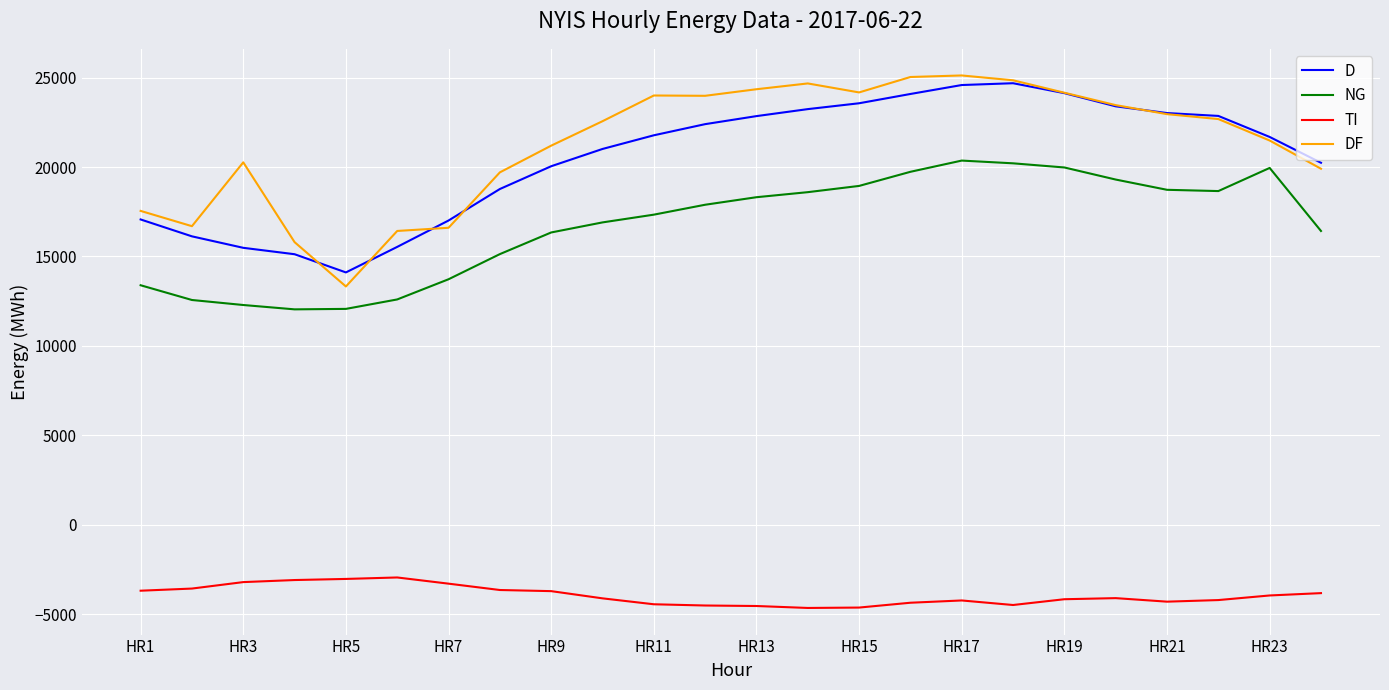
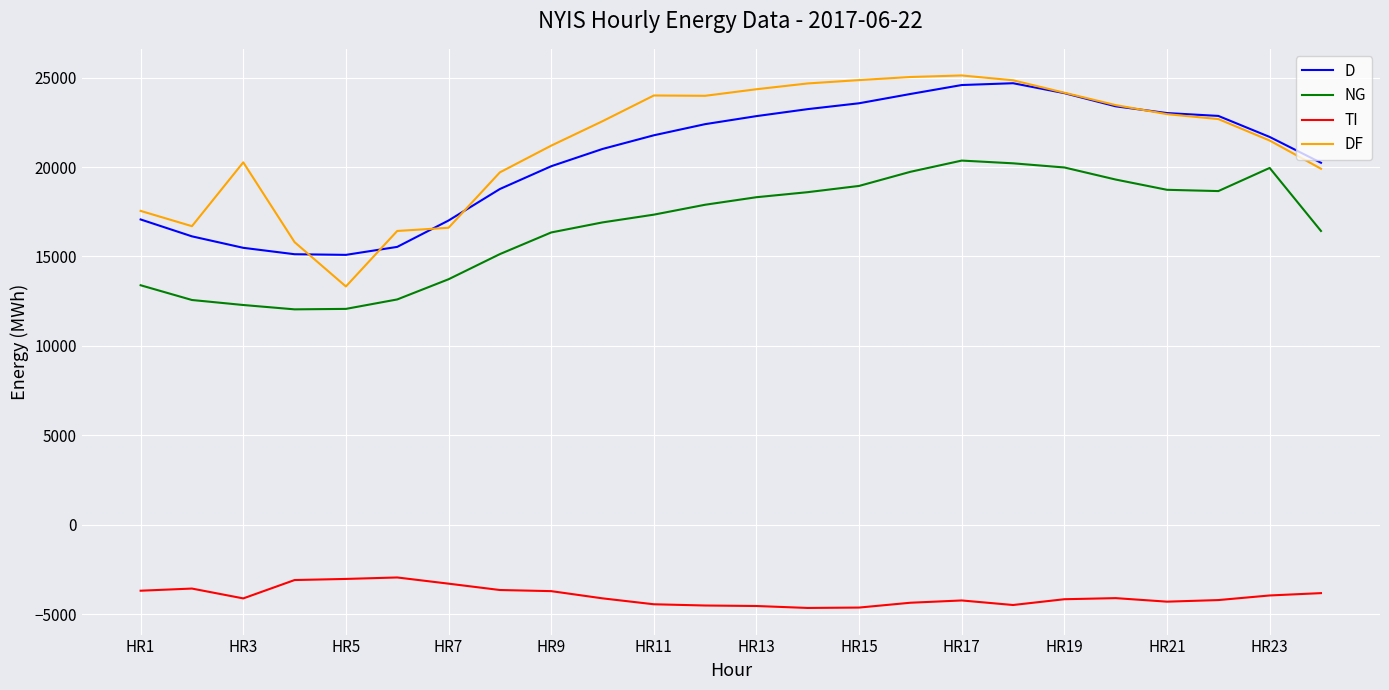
  {
    "D": {
      "HR1": 17100,
      "HR3": 15500,
-     "HR5": 14100,
+     "HR5": 15100,
      "HR7": 17000,
      "HR9": 20000,
      "HR11": 21800,
      "HR13": 22800,
      "HR15": 23600,
      "HR17": 24600,
      "HR23": 21700
    },
    "NG": {
      "HR1": 13400,
      "HR3": 12300,
      "HR5": 12100,
      "HR7": 13700,
      "HR9": 16300,
      "HR11": 17300,
      "HR13": 18300,
      "HR15": 18900,
      "HR17": 20400,
      "HR19": 20000,
      "HR21": 18700,
      "HR23": 19900
    },
    "TI": {
      "HR1": -3700,
-     "HR3": -3200,
+     "HR3": -4100,
      "HR5": -3000,
      "HR7": -3300,
      "HR9": -3700,
      "HR11": -4400,
      "HR13": -4500,
      "HR15": -4600,
      "HR17": -4200,
      "HR19": -4200,
      "HR21": -4300,
      "HR23": -3900
    },
    "DF": {
      "HR1": 17500,
      "HR3": 20300,
      "HR5": 13300,
      "HR7": 16600,
      "HR9": 21200,
      "HR11": 24000,
      "HR13": 24300,
-     "HR15": 24200,
+     "HR15": 24900,
      "HR17": 25100,
      "HR23": 21500
    }
  }
